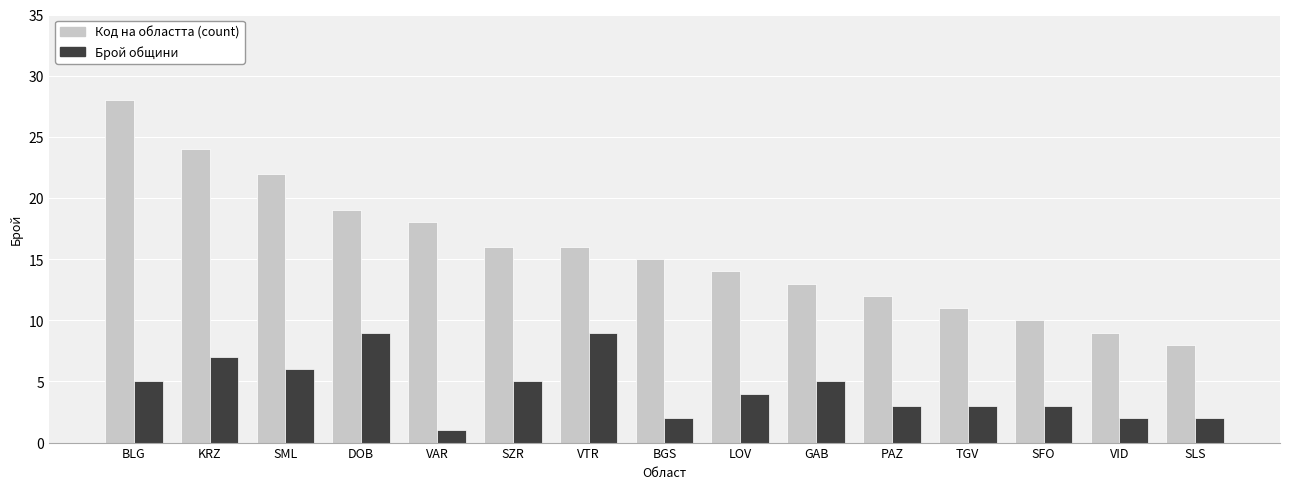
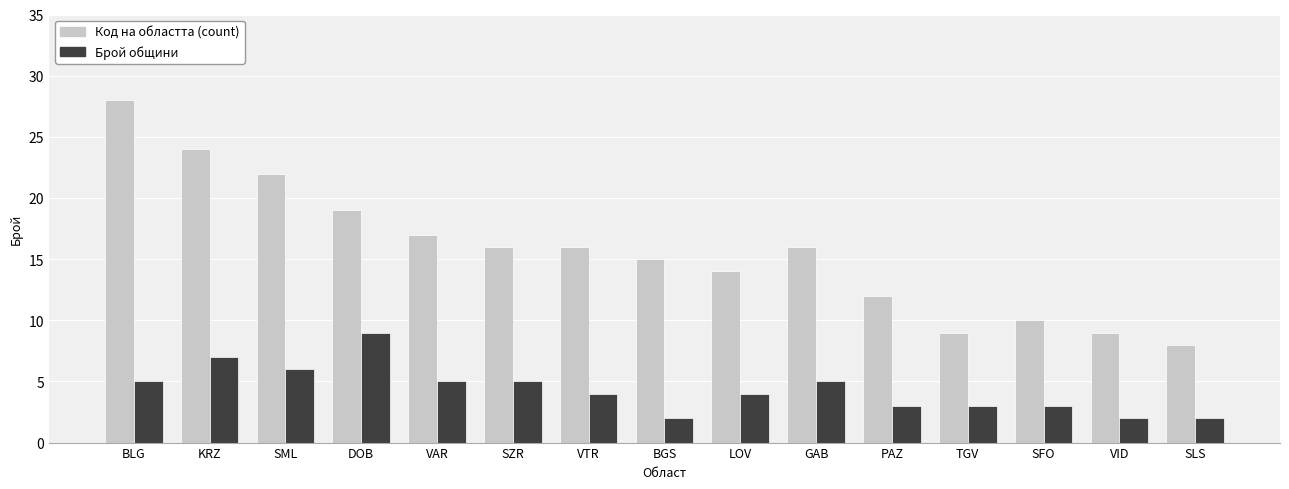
  {
    "Код на областта (count)": {
      "BLG": 28,
      "KRZ": 24,
      "SML": 22,
      "DOB": 19,
-     "VAR": 18,
+     "VAR": 17,
      "SZR": 16,
      "VTR": 16,
      "BGS": 15,
      "LOV": 14,
-     "GAB": 13,
+     "GAB": 16,
      "PAZ": 12,
-     "TGV": 11,
+     "TGV": 9,
      "SFO": 10,
      "VID": 9,
      "SLS": 8
    },
    "Брой общини": {
      "BLG": 5,
      "KRZ": 7,
      "SML": 6,
      "DOB": 9,
-     "VAR": 1,
+     "VAR": 5,
      "SZR": 5,
-     "VTR": 9,
+     "VTR": 4,
      "BGS": 2,
      "LOV": 4,
      "GAB": 5,
      "PAZ": 3,
      "TGV": 3,
      "SFO": 3,
      "VID": 2,
      "SLS": 2
    }
  }
